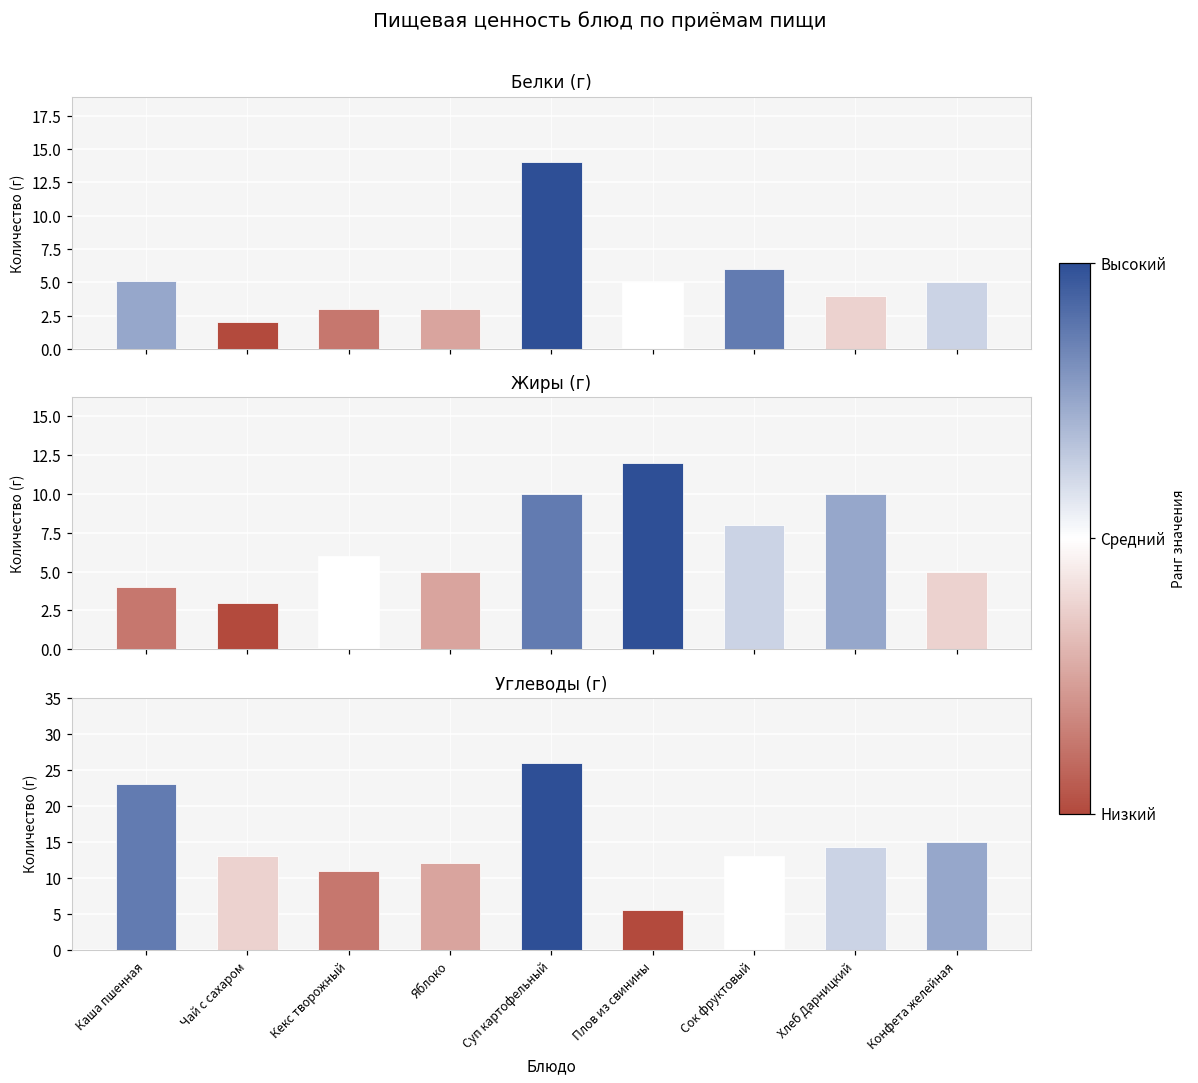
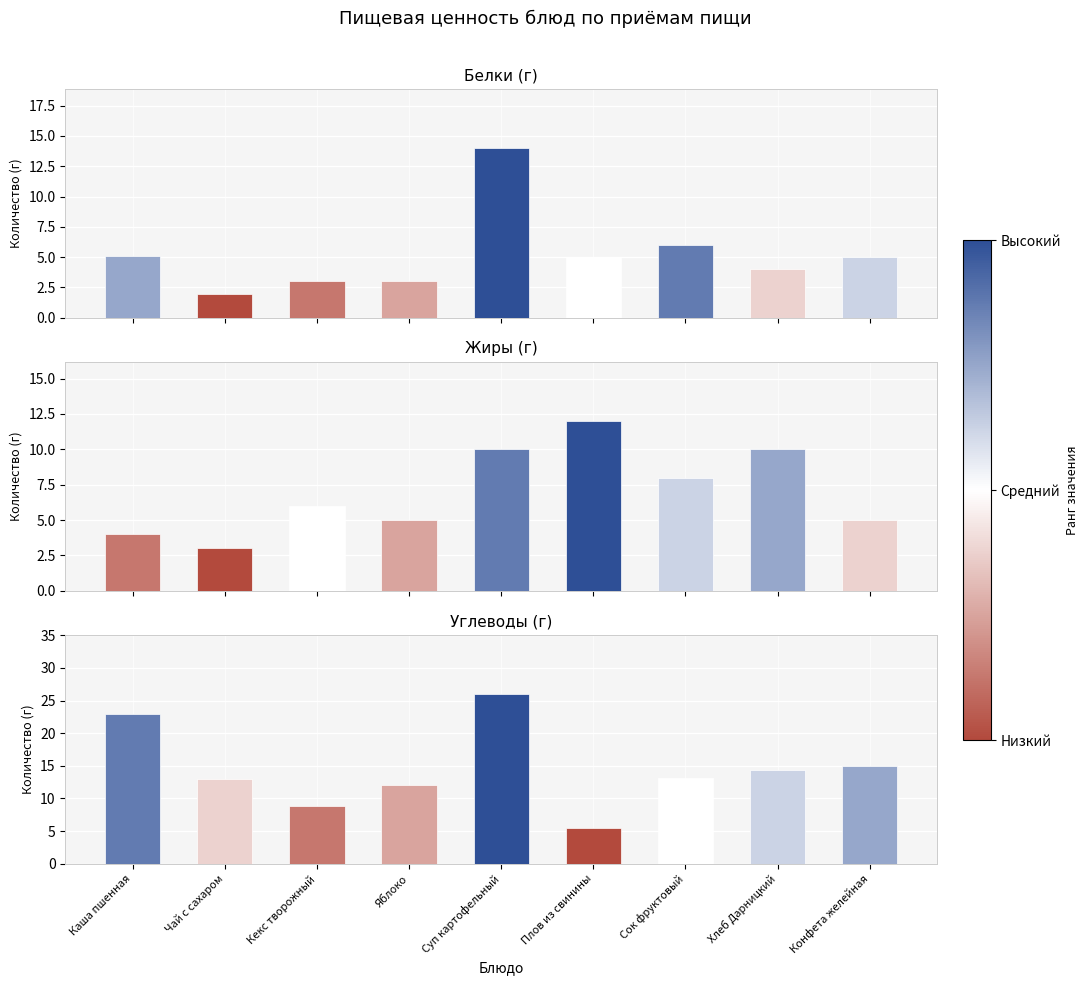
  {
    "Углеводы (г)": {
      "Каша пшенная": 23,
      "Чай с сахаром": 13,
-     "Кекс творожный": 11,
+     "Кекс творожный": 9,
      "Яблоко": 12,
      "Суп картофельный": 26,
      "Плов из свинины": 6,
      "Сок фруктовый": 13,
      "Хлеб Дарницкий": 14,
      "Конфета желейная": 15
    }
  }
